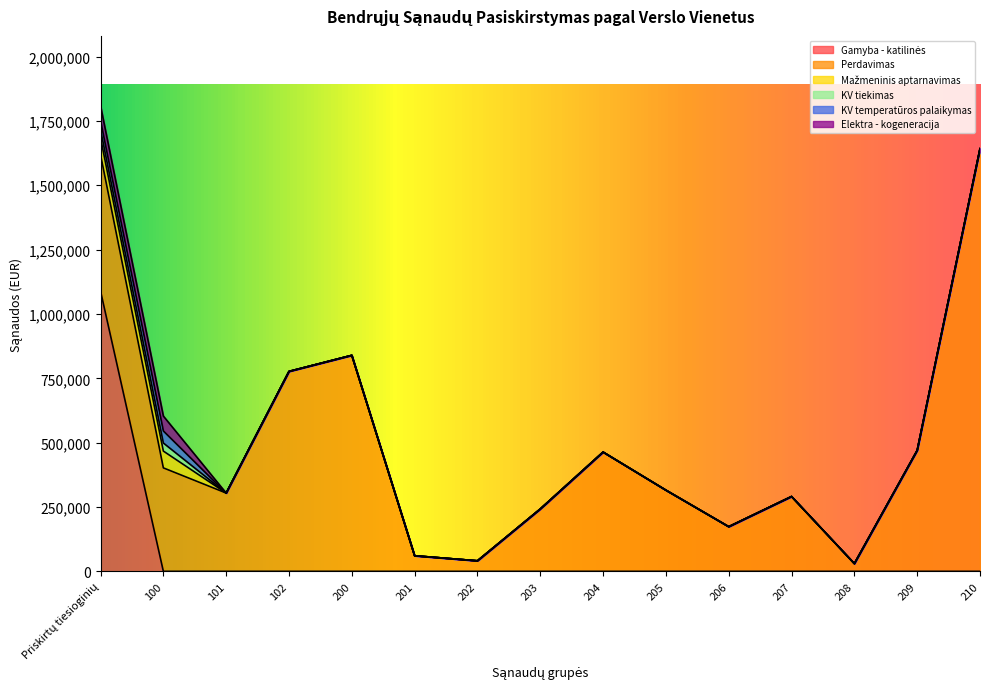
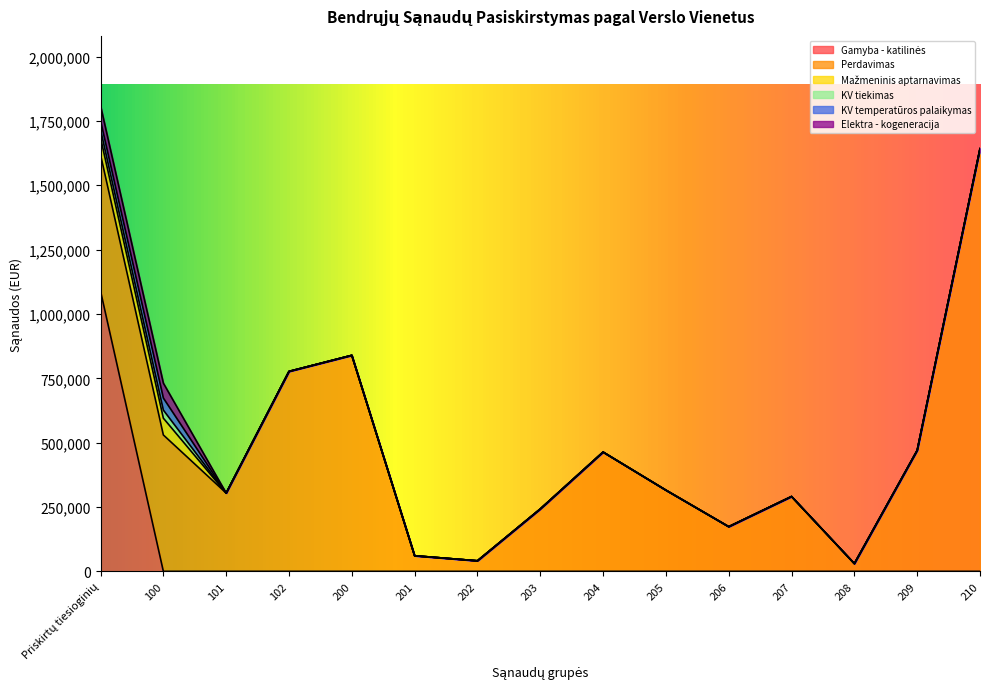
  {
    "Gamyba - katilinės": {
      "Priskirtų tiesioginių": "1,090,000",
      "100": "0",
      "101": "0",
      "102": "0",
      "200": "0",
      "201": "0",
      "202": "0",
      "203": "0",
      "204": "0",
      "205": "0",
      "206": "0",
      "207": "0",
      "208": "0",
      "209": "0",
      "210": "0"
    },
    "Perdavimas": {
      "Priskirtų tiesioginių": "530,000",
-     "100": "400,000"
+     "100": "530,000"
    },
    "Mažmeninis aptarnavimas": {
      "Priskirtų tiesioginių": "70,000",
      "100": "70,000"
    },
    "KV tiekimas": {
      "Priskirtų tiesioginių": "30,000",
      "100": "30,000"
    },
    "KV temperatūros palaikymas": {
      "Priskirtų tiesioginių": "40,000",
      "100": "50,000"
    },
    "Elektra - kogeneracija": {
      "Priskirtų tiesioginių": "60,000",
      "100": "60,000"
    }
  }
